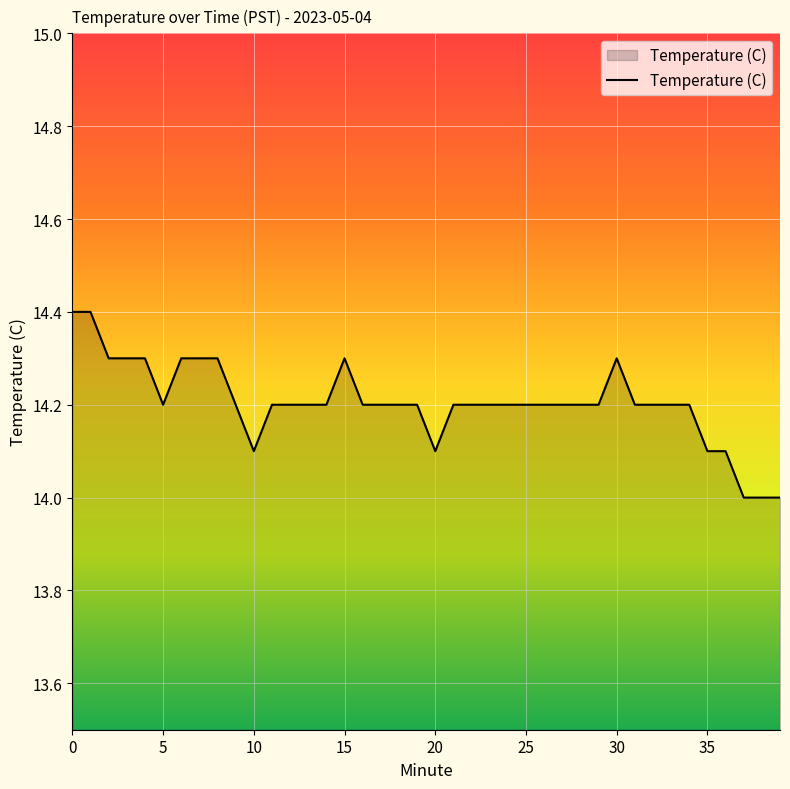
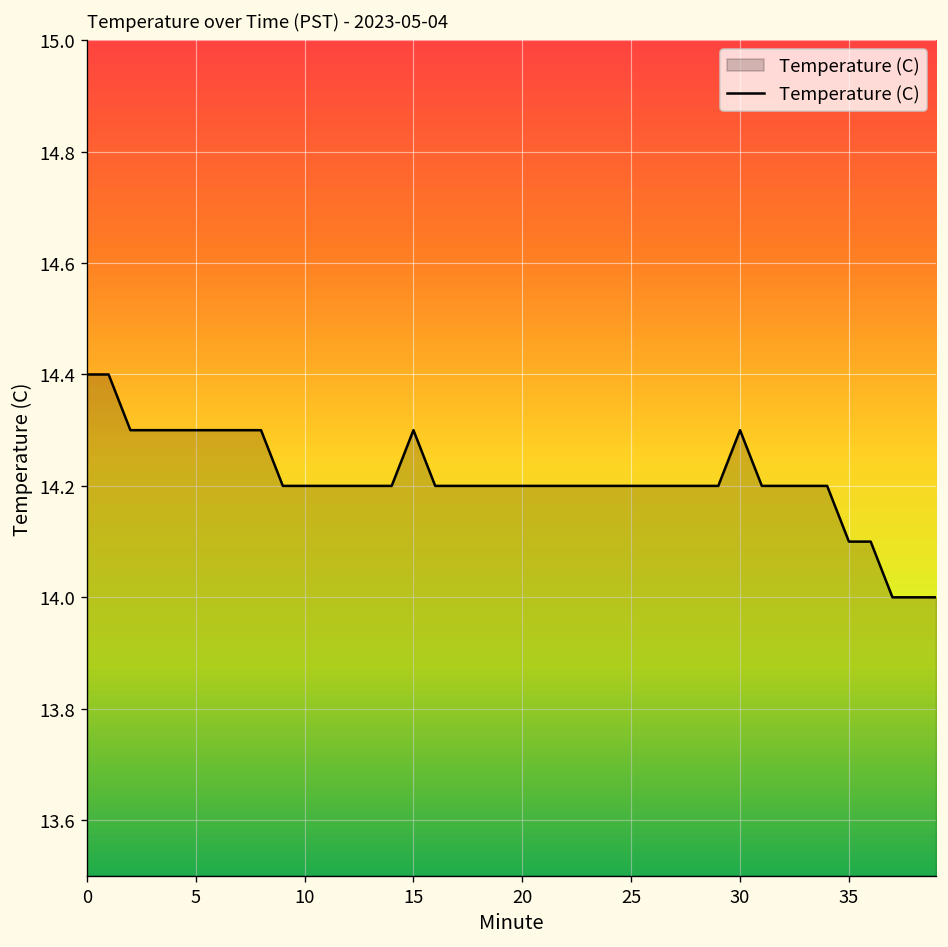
  {
    "0": 14.4,
-   "5": 14.2,
-   "10": 14.1,
+   "5": 14.3,
+   "10": 14.2,
    "15": 14.3,
-   "20": 14.1,
+   "20": 14.2,
    "25": 14.2,
    "30": 14.3,
    "35": 14.1
  }
